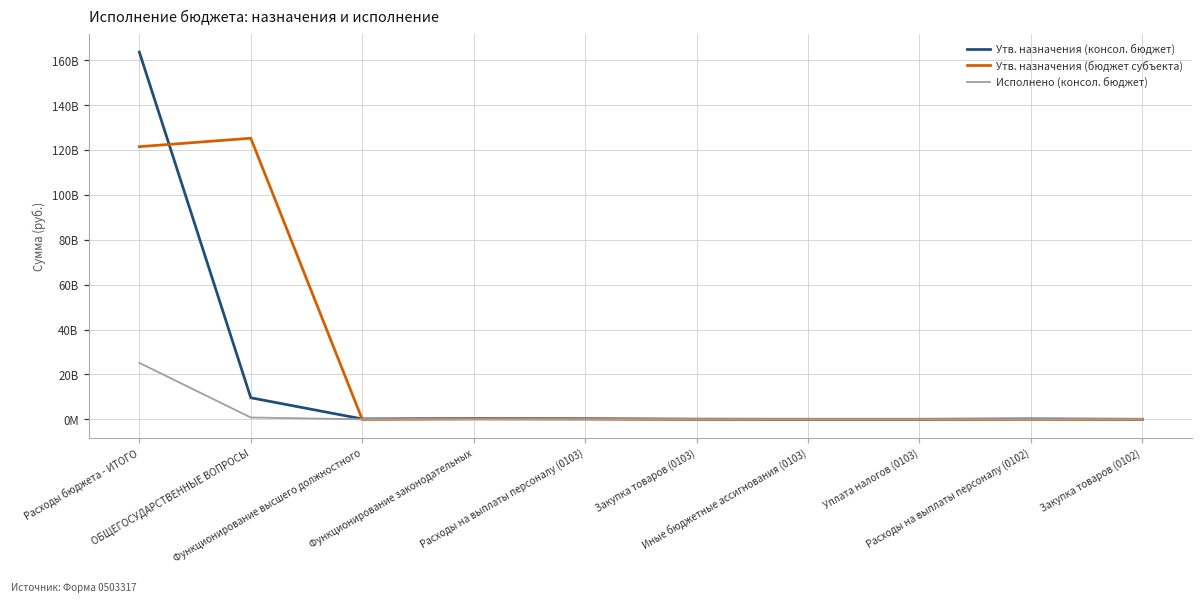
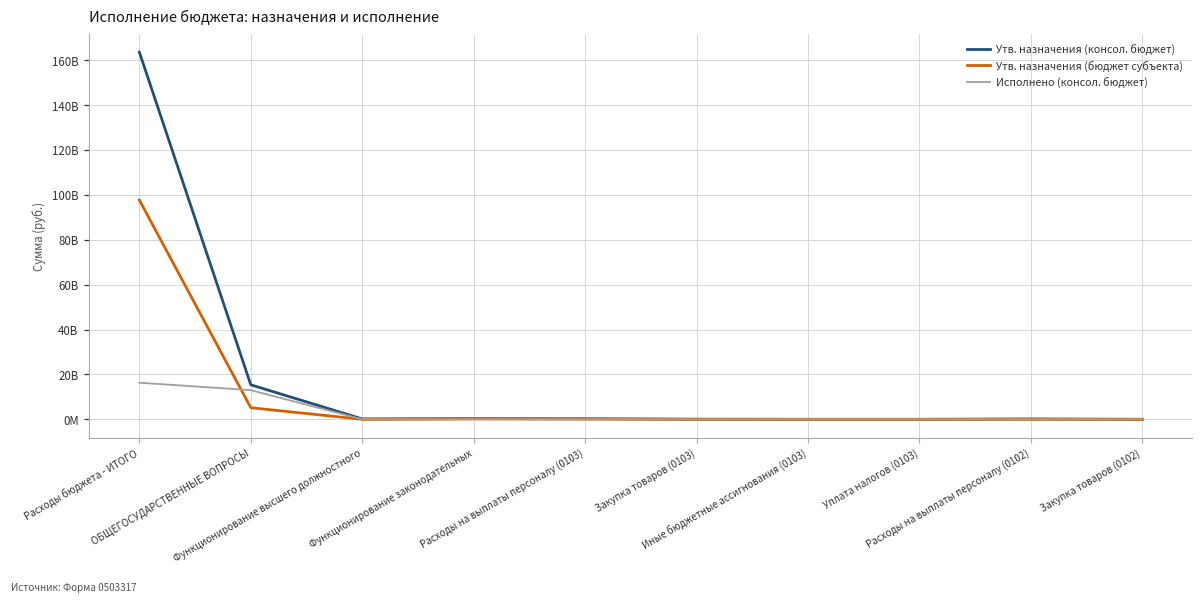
  {
    "Утв. назначения (консол. бюджет)": {
      "Расходы бюджета - ИТОГО": 164000000000,
-     "ОБЩЕГОСУДАРСТВЕННЫЕ ВОПРОСЫ": 10000000000
+     "ОБЩЕГОСУДАРСТВЕННЫЕ ВОПРОСЫ": 15000000000
    },
    "Утв. назначения (бюджет субъекта)": {
-     "Расходы бюджета - ИТОГО": 121000000000,
-     "ОБЩЕГОСУДАРСТВЕННЫЕ ВОПРОСЫ": 125000000000
+     "Расходы бюджета - ИТОГО": 98000000000,
+     "ОБЩЕГОСУДАРСТВЕННЫЕ ВОПРОСЫ": 5000000000
    },
    "Исполнено (консол. бюджет)": {
-     "Расходы бюджета - ИТОГО": 25000000000,
-     "ОБЩЕГОСУДАРСТВЕННЫЕ ВОПРОСЫ": 1000000000
+     "Расходы бюджета - ИТОГО": 16000000000,
+     "ОБЩЕГОСУДАРСТВЕННЫЕ ВОПРОСЫ": 13000000000
    }
  }
